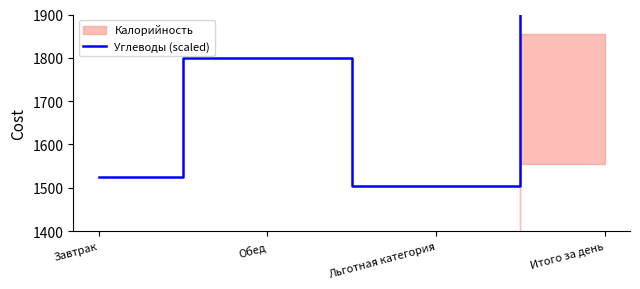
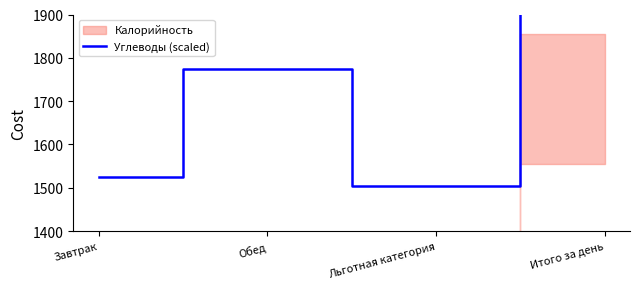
  {
    "Углеводы (scaled)": {
      "Завтрак": 1530,
-     "Обед": 1800,
+     "Обед": 1780,
      "Льготная категория": 1510
    }
  }
